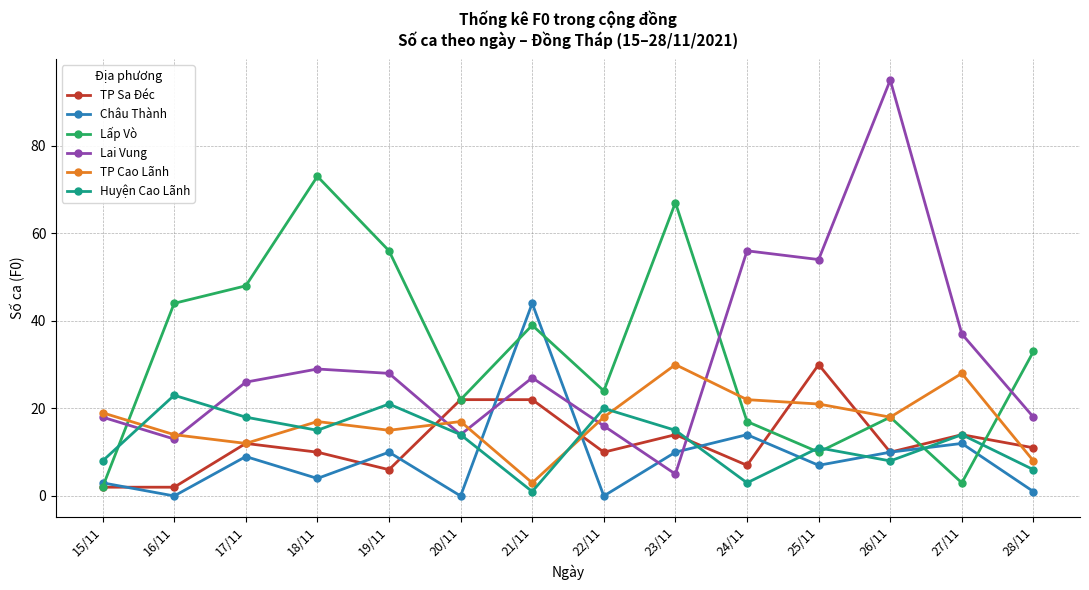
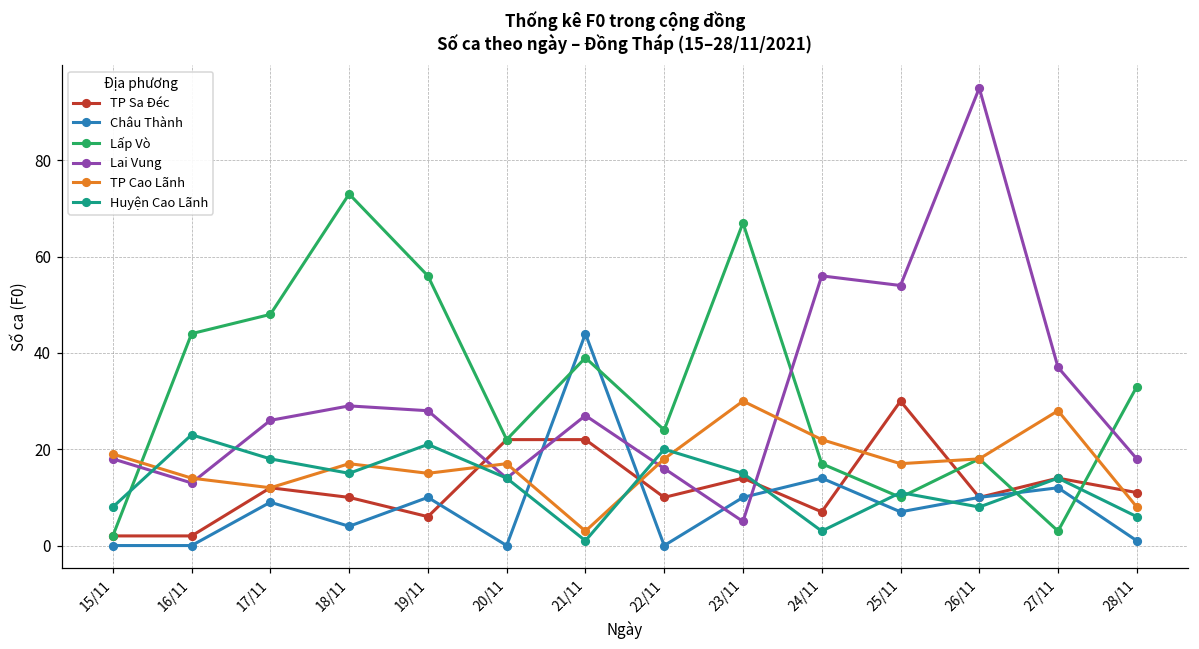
  {
    "TP Sa Đéc": {
      "16/11": 2,
      "18/11": 10,
      "19/11": 6,
      "21/11": 22,
      "22/11": 10,
      "23/11": 14,
      "24/11": 7,
      "25/11": 30,
      "28/11": 11
    },
    "Châu Thành": {
-     "15/11": 3,
+     "15/11": 0,
      "16/11": 0,
      "17/11": 9,
      "18/11": 4,
      "19/11": 10,
      "20/11": 0,
      "21/11": 44,
      "22/11": 0,
      "23/11": 10,
      "24/11": 14,
      "25/11": 7,
      "27/11": 12,
      "28/11": 1
    },
    "Lai Vung": {
      "15/11": 18,
      "16/11": 13,
      "17/11": 26,
      "18/11": 29,
      "19/11": 28,
      "21/11": 27,
      "22/11": 16,
      "23/11": 5,
      "24/11": 56,
      "25/11": 54,
      "26/11": 95,
      "27/11": 37,
      "28/11": 18
    },
    "TP Cao Lãnh": {
      "15/11": 19,
      "16/11": 14,
      "18/11": 17,
      "19/11": 15,
      "20/11": 17,
      "21/11": 3,
      "22/11": 18,
      "23/11": 30,
      "24/11": 22,
-     "25/11": 21,
+     "25/11": 17,
      "27/11": 28,
      "28/11": 8
    }
  }
